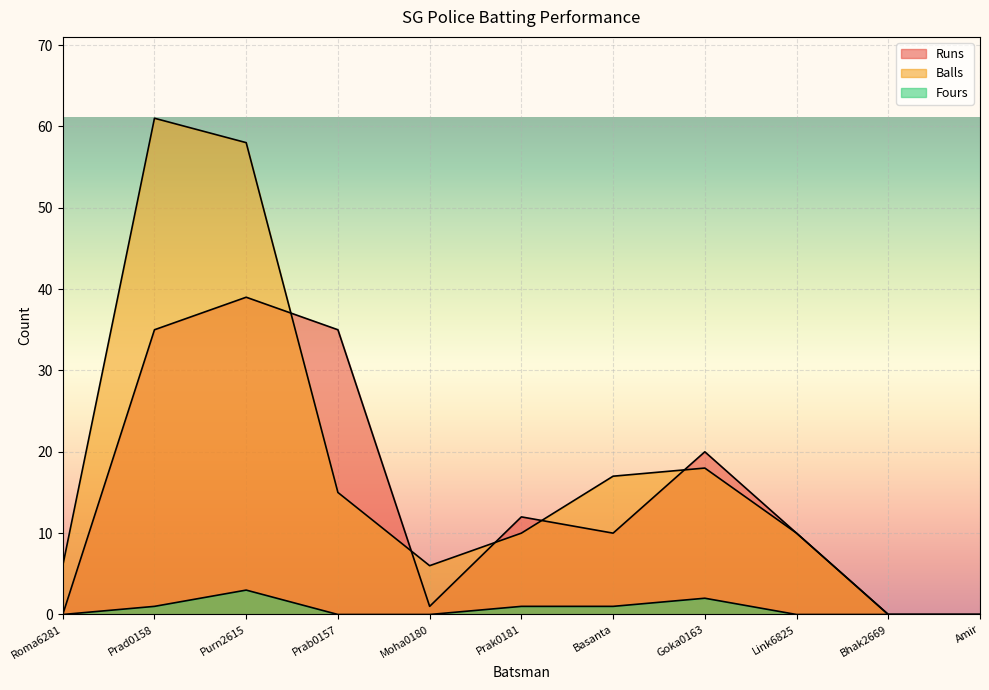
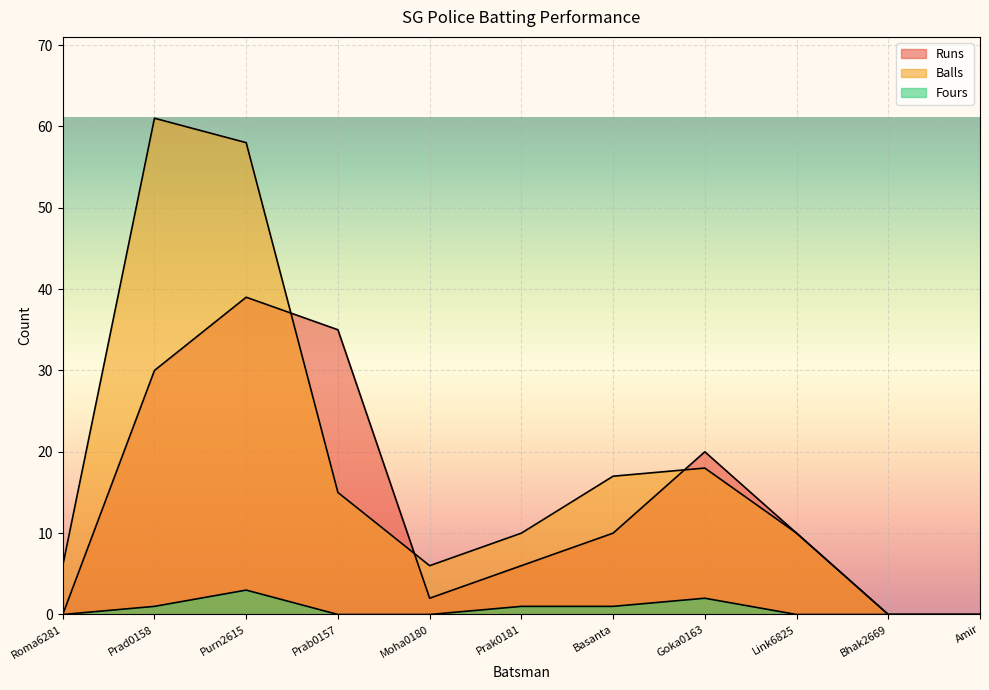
  {
    "Runs": {
-     "Prad0158": 35,
+     "Prad0158": 30,
      "Purn2615": 39,
      "Prab0157": 35,
-     "Moha0180": 1,
-     "Prak0181": 12,
+     "Moha0180": 2,
+     "Prak0181": 6,
      "Basanta": 10,
      "Goka0163": 20
    },
    "Balls": {
      "Roma6281": 6,
      "Prad0158": 61,
      "Purn2615": 58,
      "Prab0157": 15,
      "Moha0180": 6,
      "Prak0181": 10,
      "Basanta": 17,
      "Goka0163": 18
    },
    "Fours": {
      "Prad0158": 1,
      "Purn2615": 3,
      "Prab0157": 0,
      "Moha0180": 0,
      "Prak0181": 1,
      "Basanta": 1,
      "Goka0163": 2,
      "Link6825": 0
    }
  }
